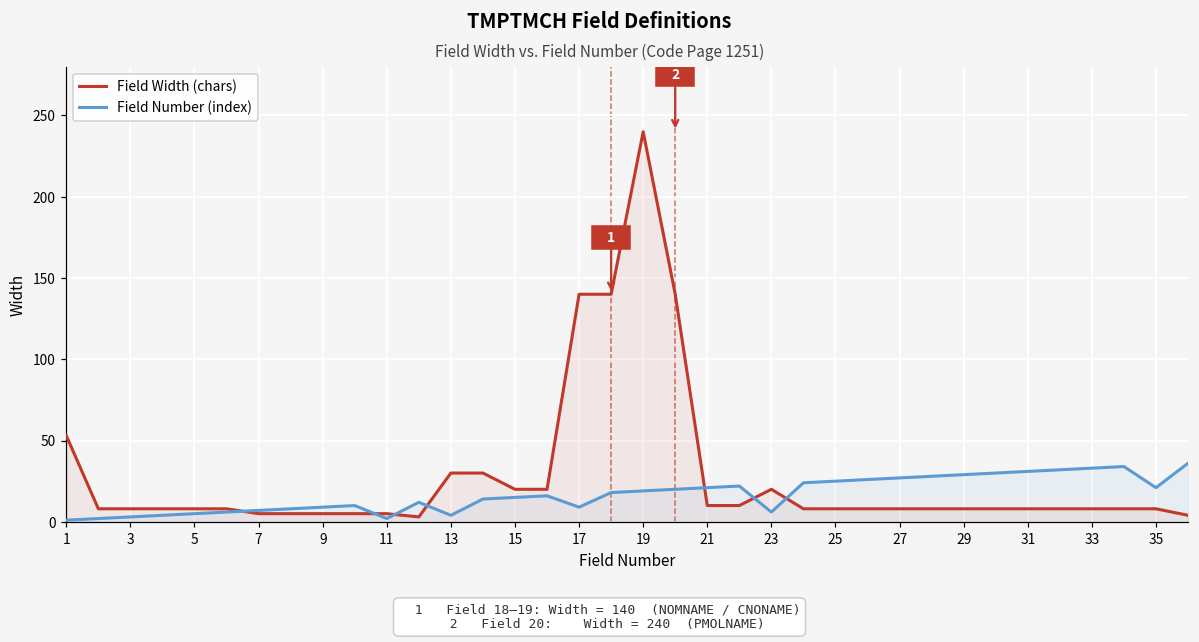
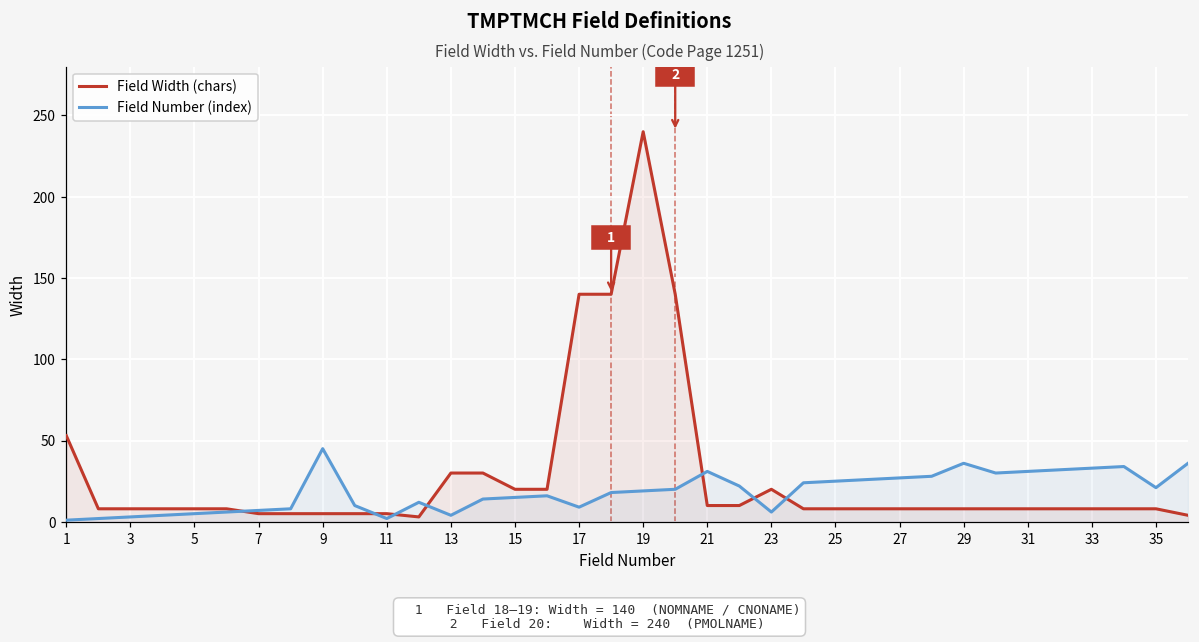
  {
    "Field Width (chars)": {
      "1": 53,
      "3": 8,
      "5": 8,
      "7": 5,
      "9": 5,
      "11": 5,
      "13": 30,
      "15": 20,
      "17": 140,
      "19": 240,
      "21": 10,
      "23": 20,
      "25": 8,
      "27": 8,
      "29": 8,
      "31": 8,
      "33": 8,
      "35": 8
    },
    "Field Number (index)": {
      "1": 1,
      "3": 3,
      "5": 5,
      "7": 7,
-     "9": 9,
+     "9": 45,
      "11": 2,
      "13": 4,
      "15": 15,
      "17": 9,
      "19": 19,
-     "21": 21,
+     "21": 31,
      "23": 6,
      "25": 25,
      "27": 27,
-     "29": 29,
+     "29": 36,
      "31": 31,
      "33": 33,
      "35": 21
    }
  }
